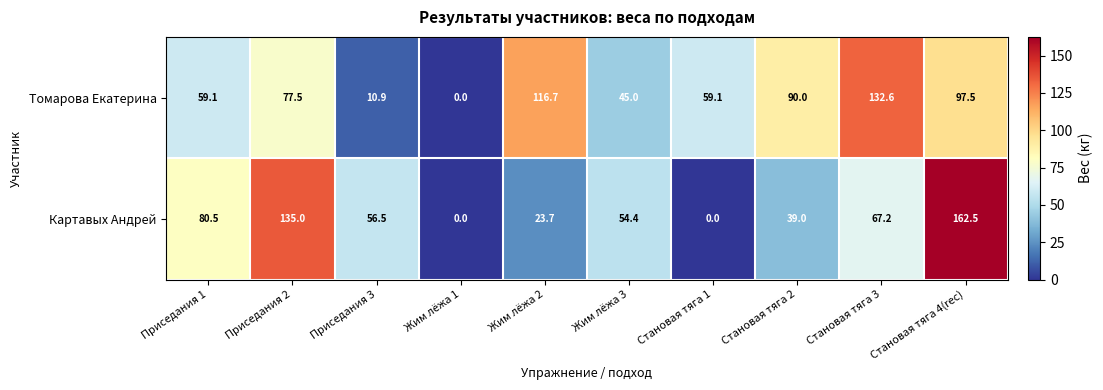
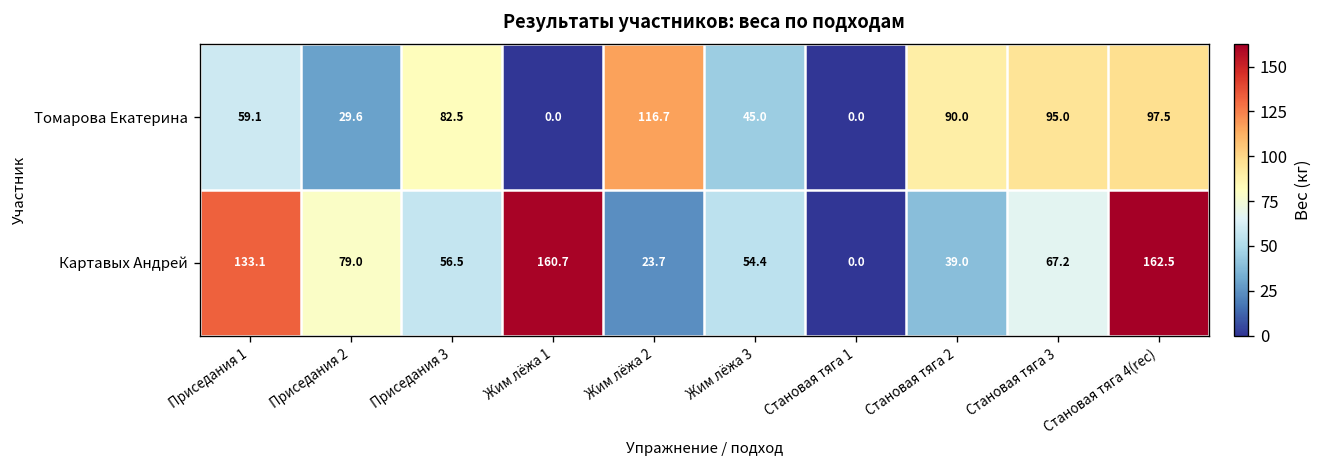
  {
    "Томарова Екатерина": {
      "Приседания 1": 59.1,
-     "Приседания 2": 77.5,
-     "Приседания 3": 10.9,
+     "Приседания 2": 29.6,
+     "Приседания 3": 82.5,
      "Жим лёжа 1": 0.0,
      "Жим лёжа 2": 116.7,
      "Жим лёжа 3": 45.0,
-     "Становая тяга 1": 59.1,
+     "Становая тяга 1": 0.0,
      "Становая тяга 2": 90.0,
-     "Становая тяга 3": 132.6,
+     "Становая тяга 3": 95.0,
      "Становая тяга 4(rec)": 97.5
    },
    "Картавых Андрей": {
-     "Приседания 1": 80.5,
-     "Приседания 2": 135.0,
+     "Приседания 1": 133.1,
+     "Приседания 2": 79.0,
      "Приседания 3": 56.5,
-     "Жим лёжа 1": 0.0,
+     "Жим лёжа 1": 160.7,
      "Жим лёжа 2": 23.7,
      "Жим лёжа 3": 54.4,
      "Становая тяга 1": 0.0,
      "Становая тяга 2": 39.0,
      "Становая тяга 3": 67.2,
      "Становая тяга 4(rec)": 162.5
    }
  }
